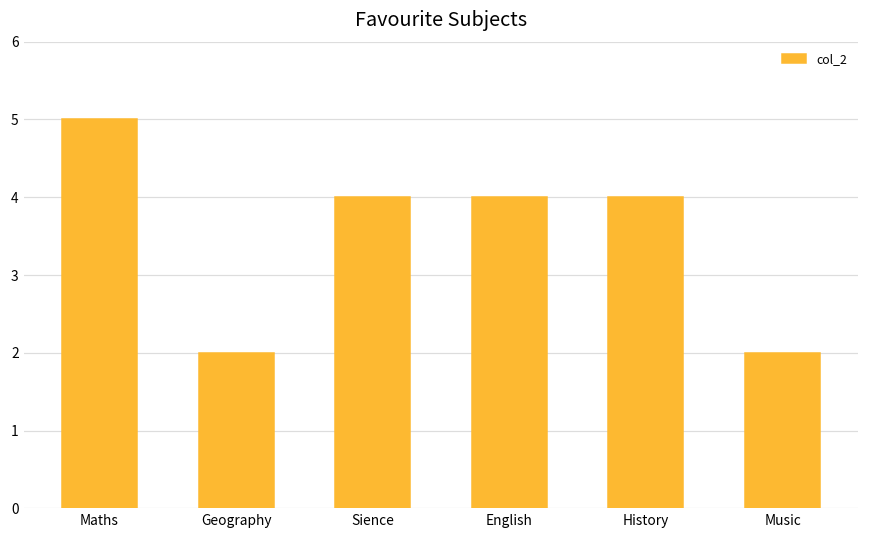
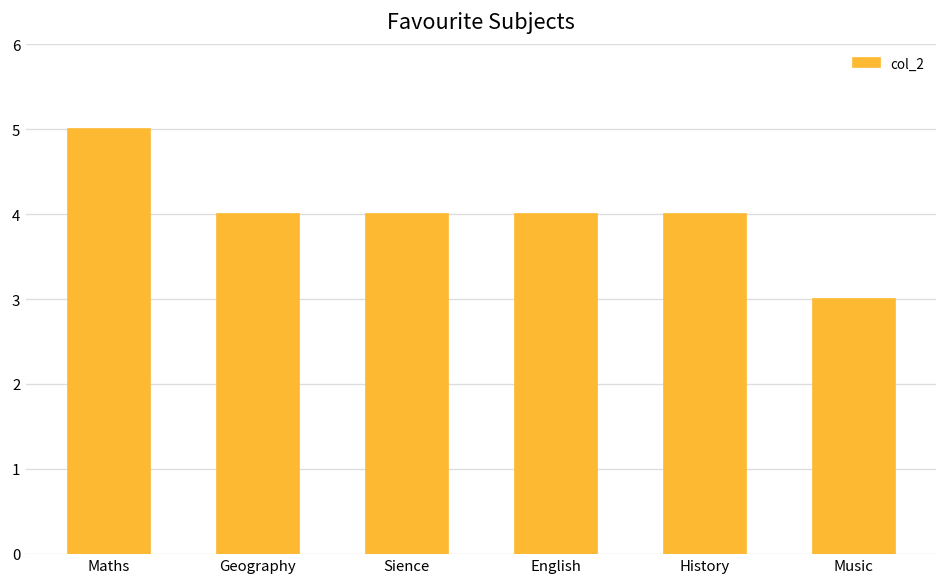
  {
    "Maths": 5,
-   "Geography": 2,
+   "Geography": 4,
    "Sience": 4,
    "English": 4,
    "History": 4,
-   "Music": 2
+   "Music": 3
  }
